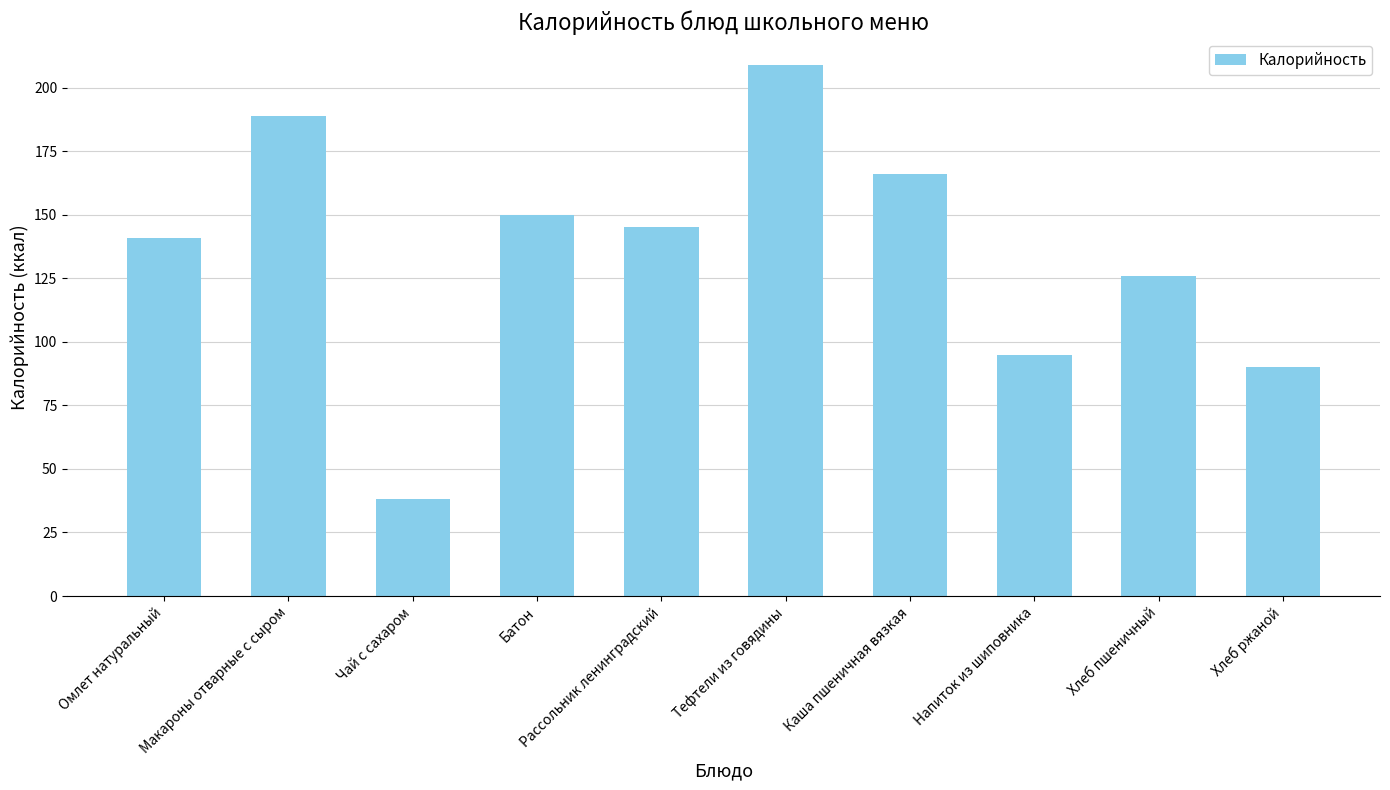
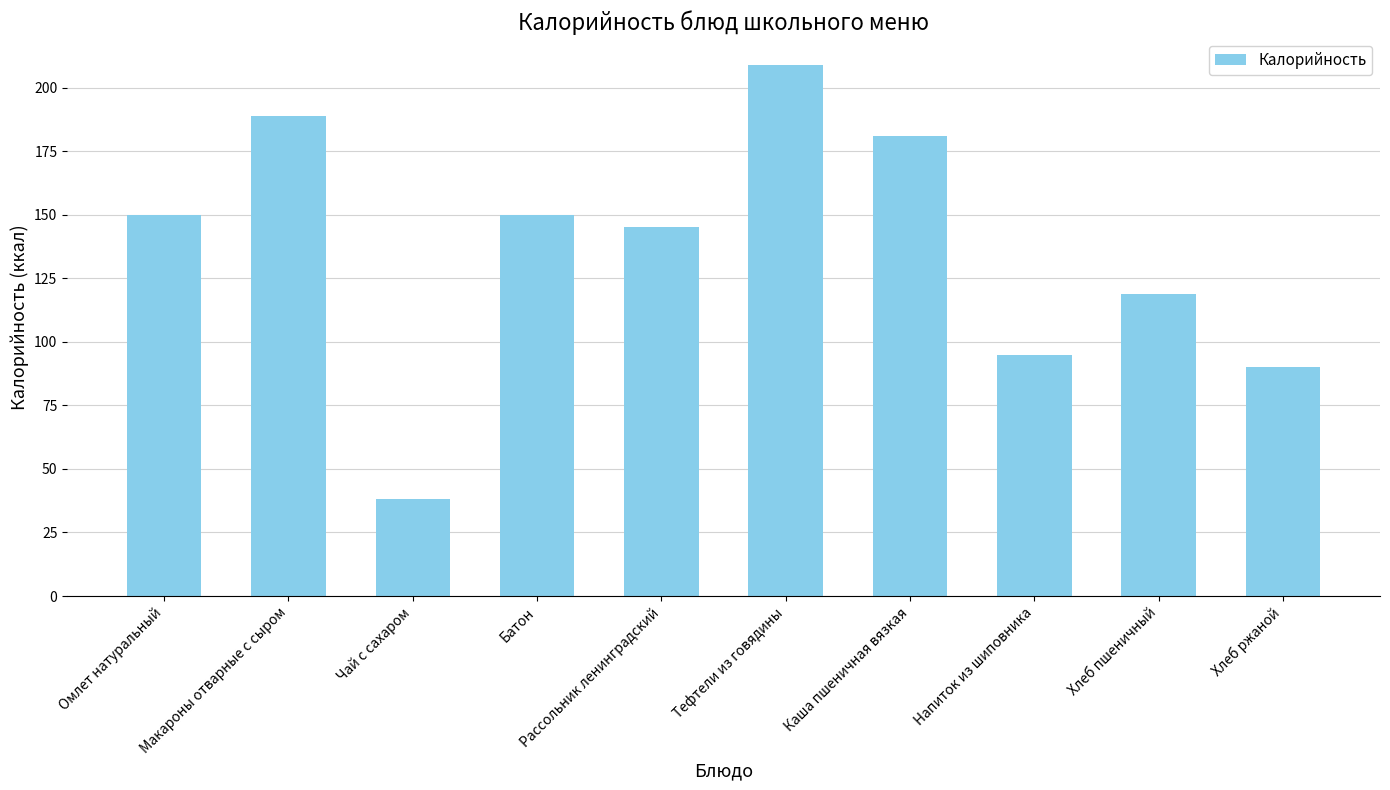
  {
-   "Омлет натуральный": 141,
+   "Омлет натуральный": 150,
    "Макароны отварные с сыром": 189,
    "Чай с сахаром": 38,
    "Батон": 150,
    "Рассольник ленинградский": 145,
    "Тефтели из говядины": 209,
-   "Каша пшеничная вязкая": 166,
+   "Каша пшеничная вязкая": 181,
    "Напиток из шиповника": 95,
-   "Хлеб пшеничный": 126,
+   "Хлеб пшеничный": 119,
    "Хлеб ржаной": 90
  }
